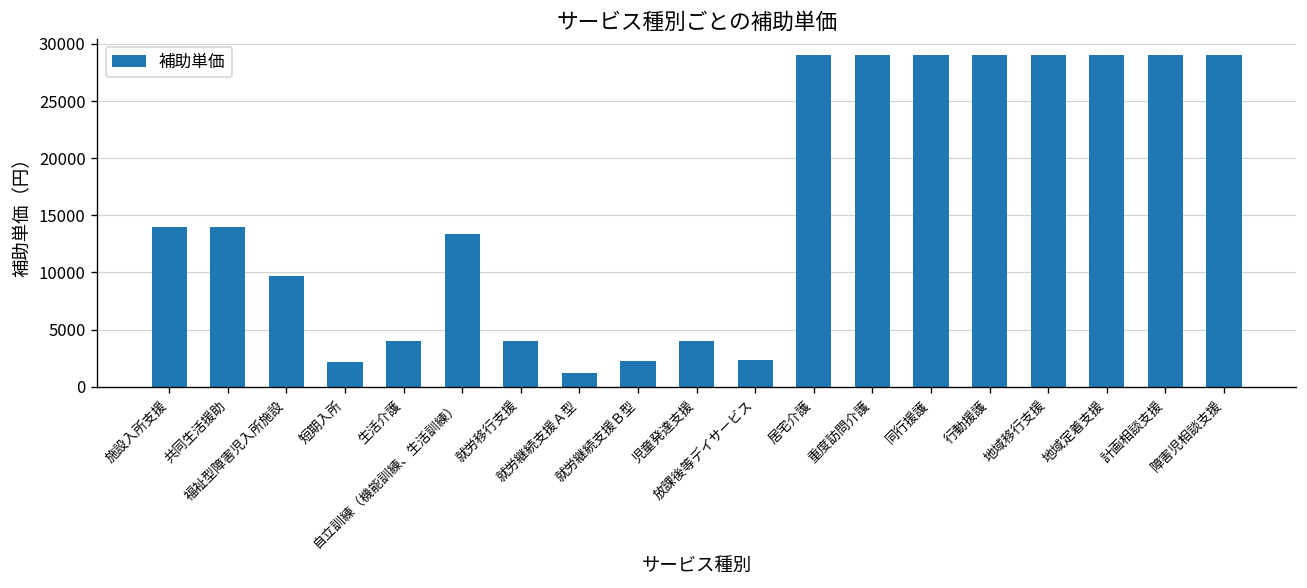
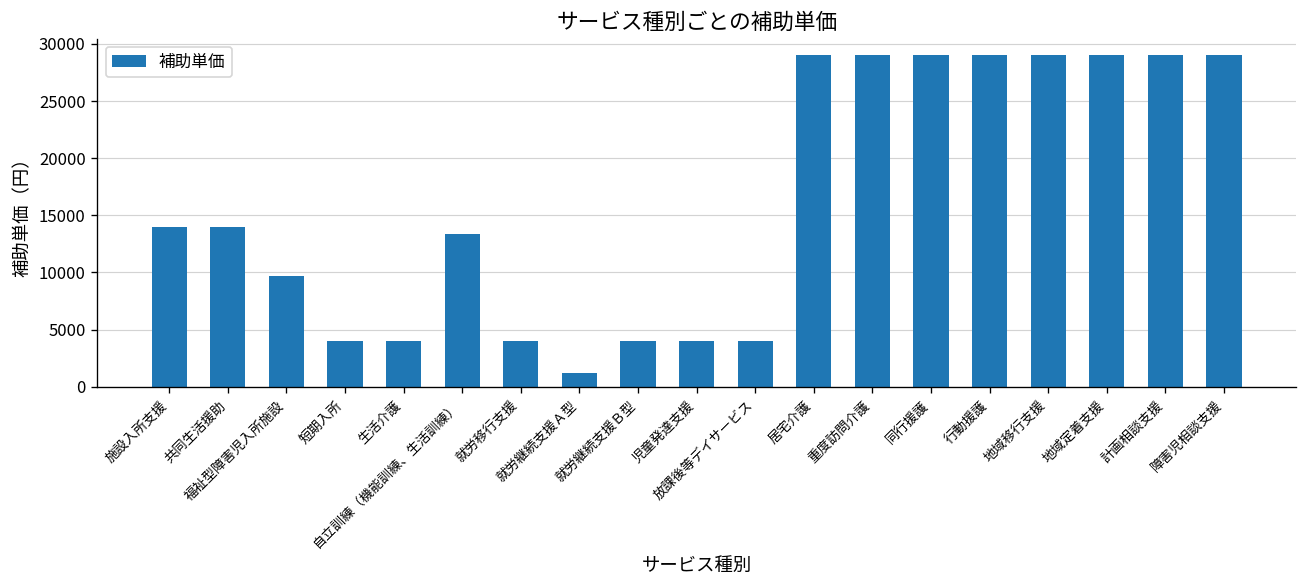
  {
    "施設入所支援": 14000,
    "共同生活援助": 14000,
    "福祉型障害児入所施設": 10000,
-   "短期入所": 2000,
+   "短期入所": 4000,
    "生活介護": 4000,
    "自立訓練（機能訓練、生活訓練）": 13000,
    "就労移行支援": 4000,
    "就労継続支援Ａ型": 1000,
-   "就労継続支援Ｂ型": 2000,
+   "就労継続支援Ｂ型": 4000,
    "児童発達支援": 4000,
-   "放課後等デイサービス": 2000,
+   "放課後等デイサービス": 4000,
    "居宅介護": 29000,
    "重度訪問介護": 29000,
    "同行援護": 29000,
    "行動援護": 29000,
    "地域移行支援": 29000,
    "地域定着支援": 29000,
    "計画相談支援": 29000,
    "障害児相談支援": 29000
  }
